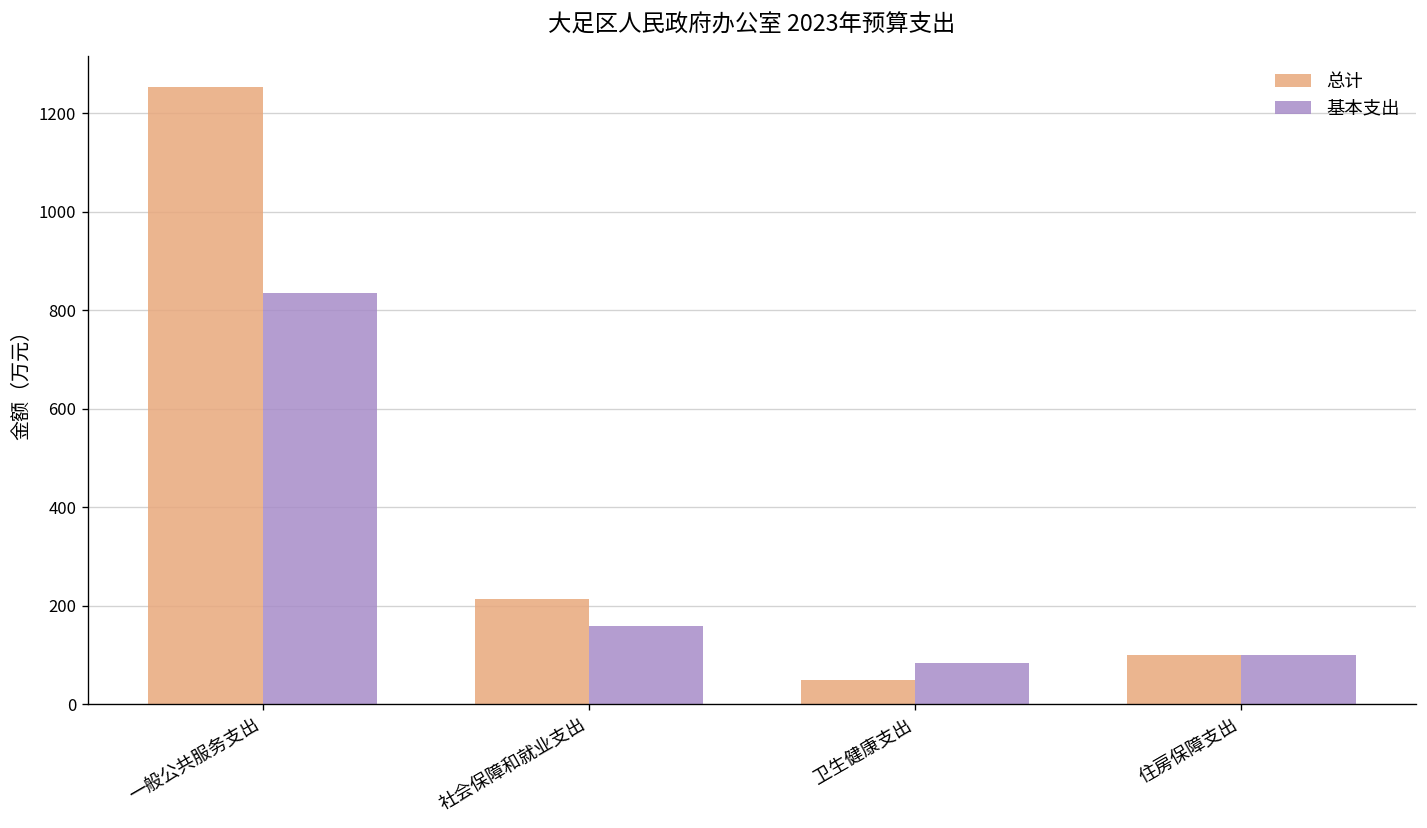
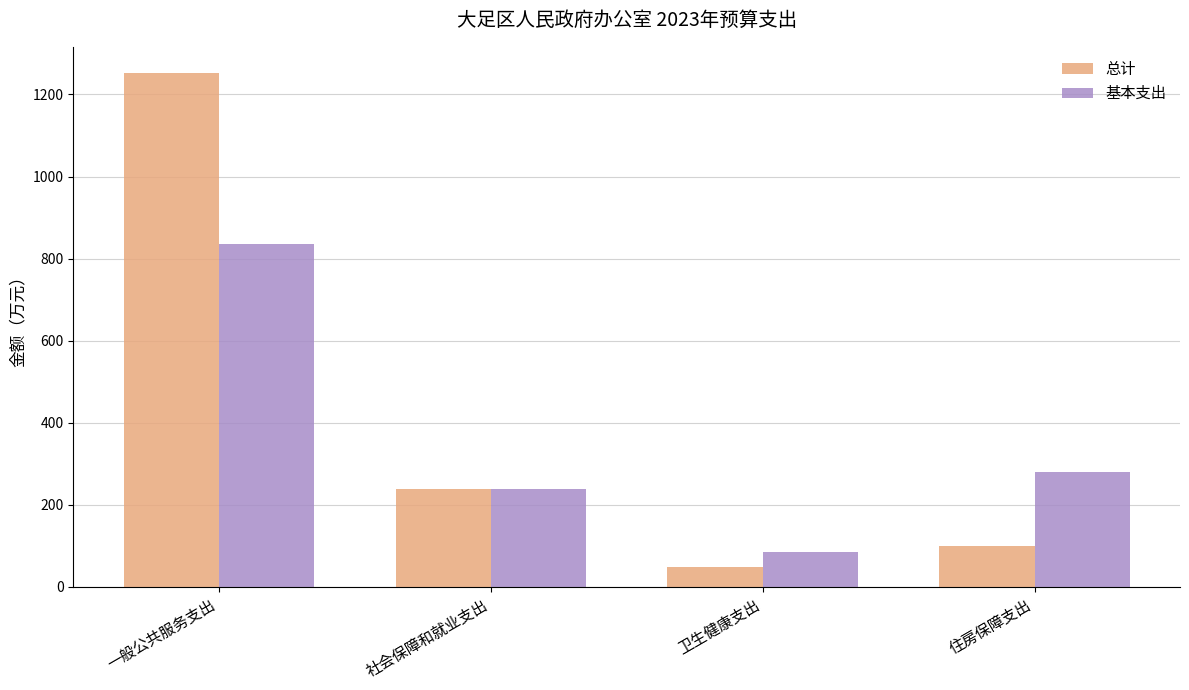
  {
    "总计": {
      "一般公共服务支出": 1250,
-     "社会保障和就业支出": 210,
+     "社会保障和就业支出": 240,
      "卫生健康支出": 50,
      "住房保障支出": 100
    },
    "基本支出": {
      "一般公共服务支出": 840,
-     "社会保障和就业支出": 160,
+     "社会保障和就业支出": 240,
      "卫生健康支出": 80,
-     "住房保障支出": 100
+     "住房保障支出": 280
    }
  }
